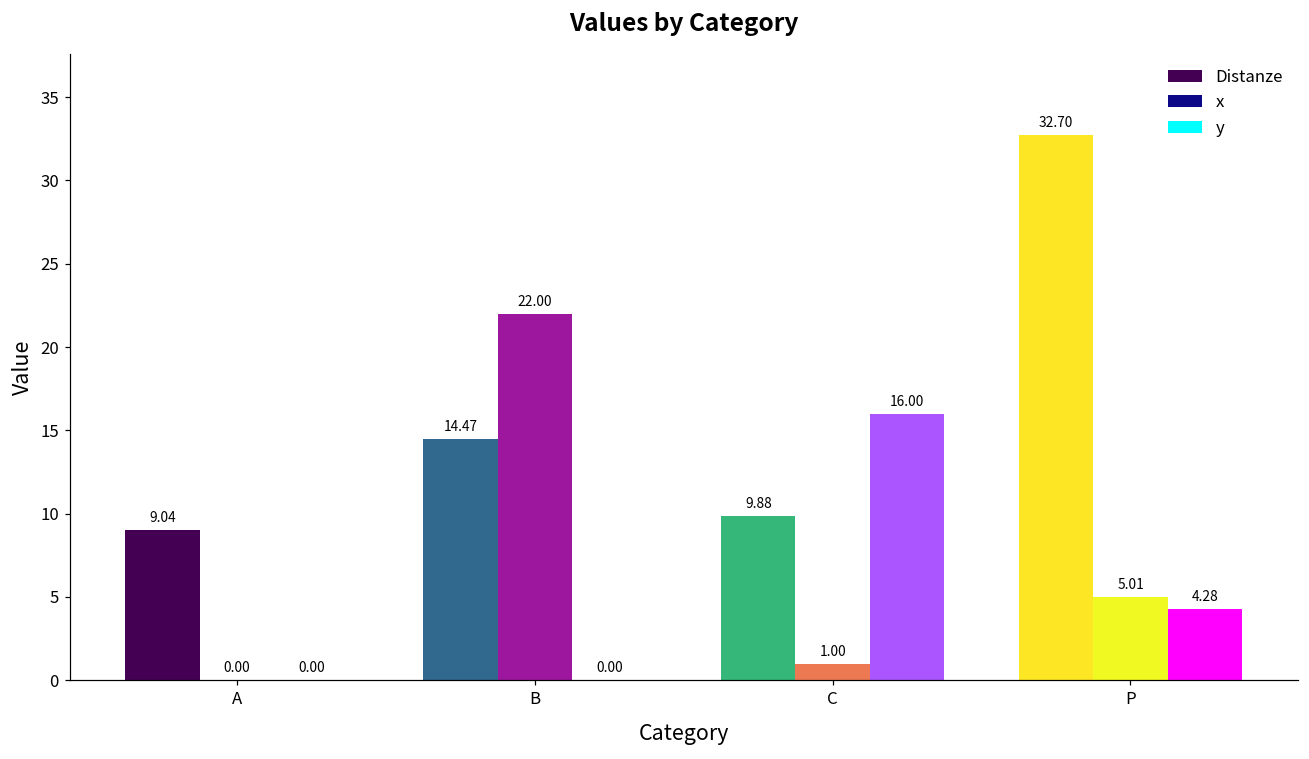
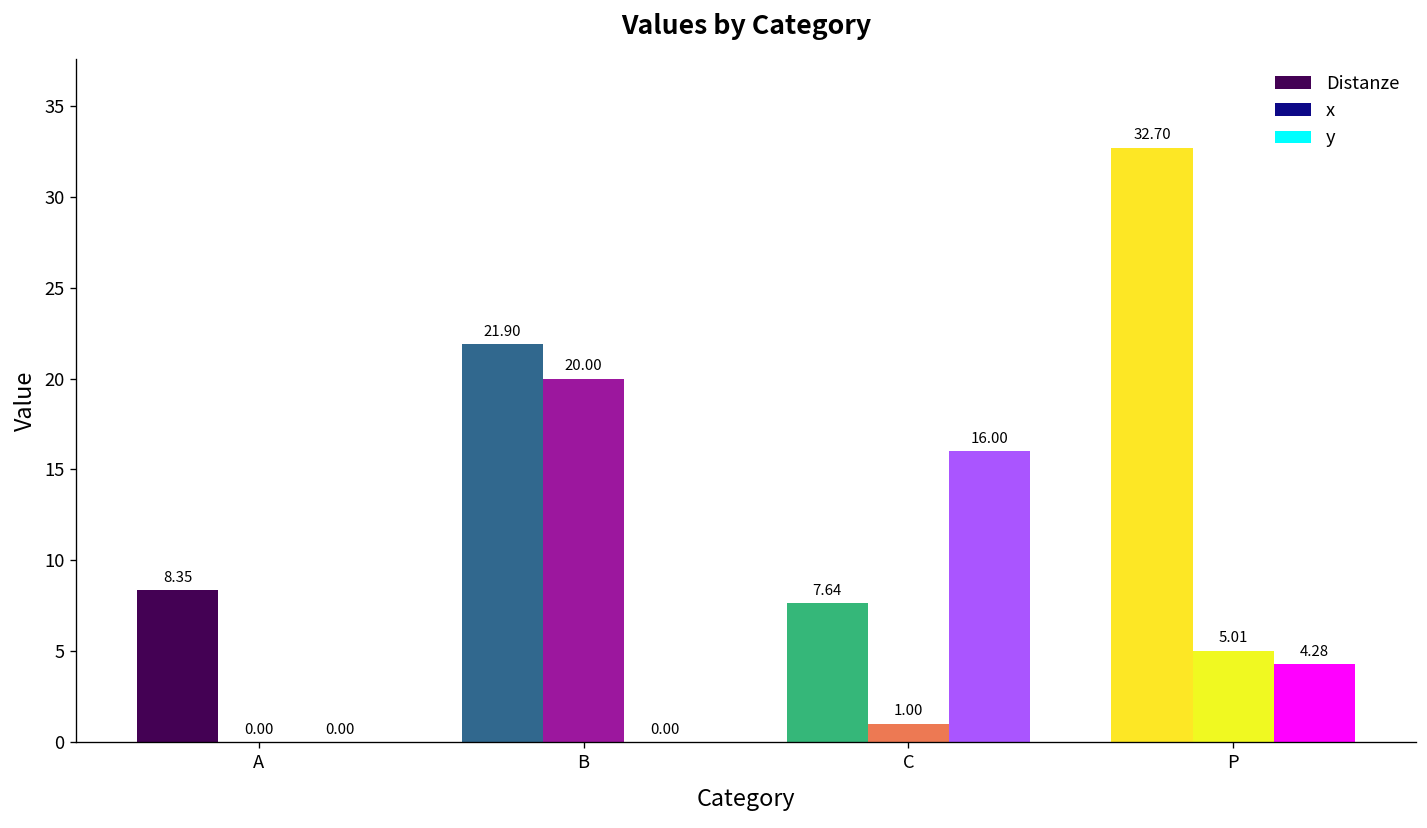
  {
    "Distanze": {
-     "A": 9.04,
-     "B": 14.47,
-     "C": 9.88,
+     "A": 8.35,
+     "B": 21.90,
+     "C": 7.64,
      "P": 32.70
    },
    "x": {
      "A": 0.00,
-     "B": 22.00,
+     "B": 20.00,
      "C": 1.00,
      "P": 5.01
    },
    "y": {
      "A": 0.00,
      "B": 0.00,
      "C": 16.00,
      "P": 4.28
    }
  }
